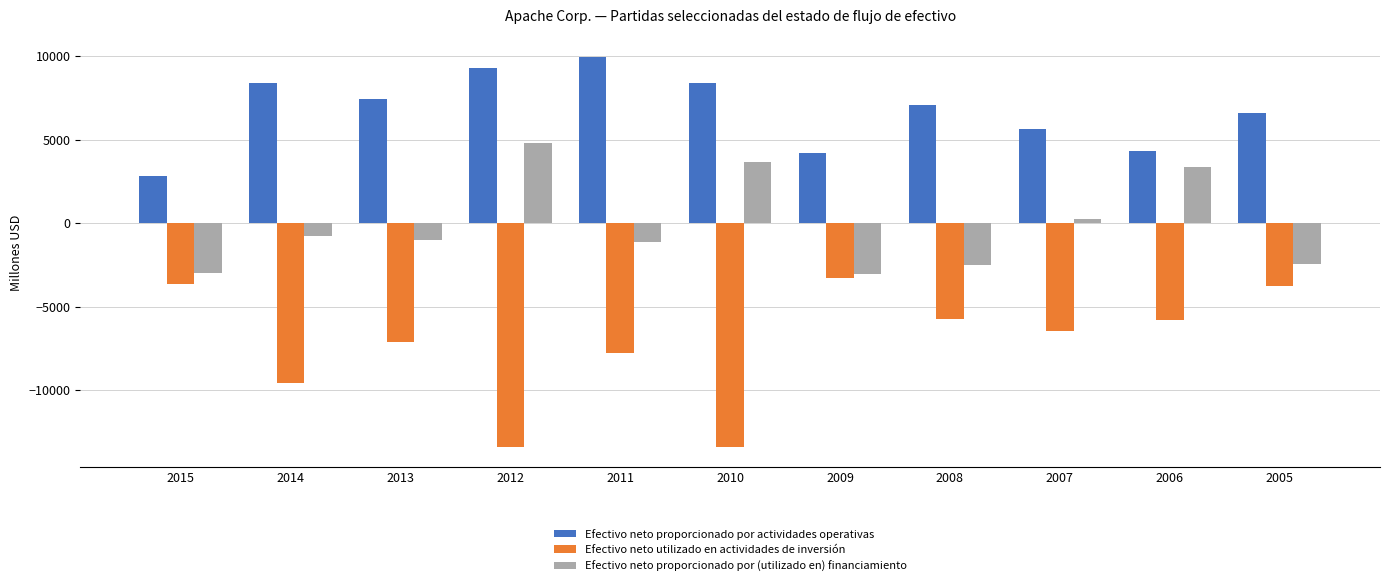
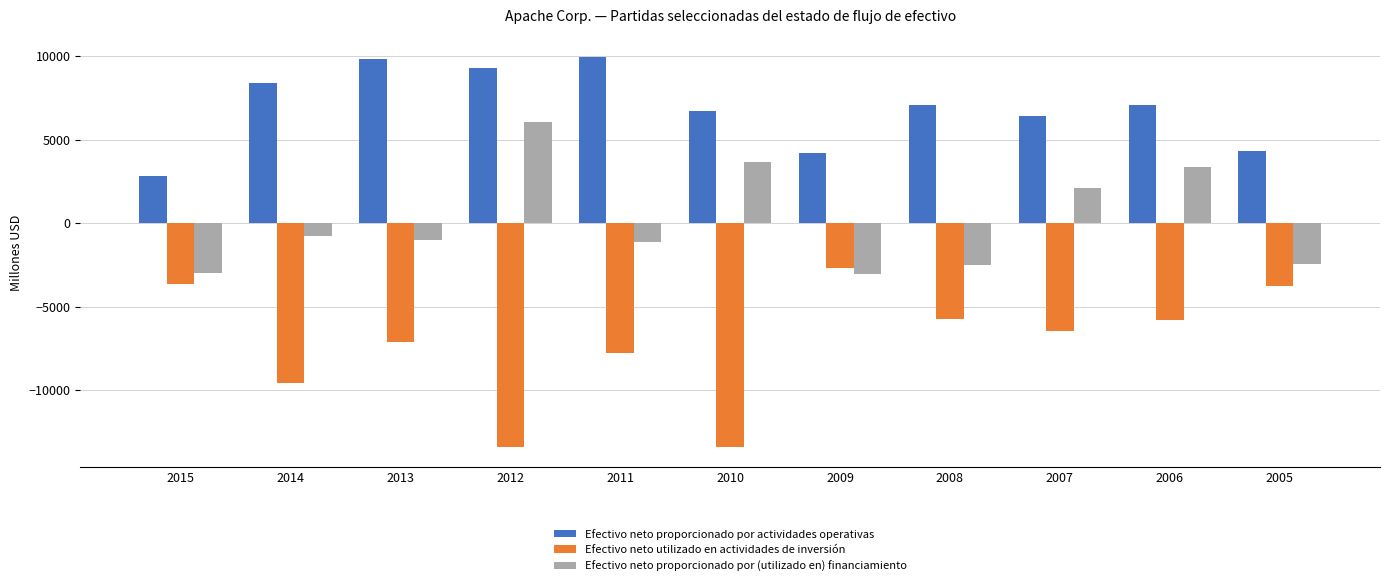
  {
    "Efectivo neto proporcionado por actividades operativas": {
      "2015": 2800,
      "2014": 8400,
-     "2013": 7400,
+     "2013": 9800,
      "2012": 9300,
      "2011": 10000,
-     "2010": 8400,
+     "2010": 6700,
      "2009": 4200,
      "2008": 7100,
-     "2007": 5700,
-     "2006": 4300,
-     "2005": 6600
+     "2007": 6400,
+     "2006": 7100,
+     "2005": 4300
    },
    "Efectivo neto utilizado en actividades de inversión": {
      "2015": -3700,
      "2014": -9600,
      "2013": -7100,
      "2012": -13400,
      "2011": -7800,
      "2010": -13400,
-     "2009": -3200,
+     "2009": -2700,
      "2008": -5700,
      "2007": -6500,
      "2006": -5800,
      "2005": -3700
    },
    "Efectivo neto proporcionado por (utilizado en) financiamiento": {
      "2015": -3000,
      "2014": -800,
      "2013": -1000,
-     "2012": 4800,
+     "2012": 6100,
      "2011": -1100,
      "2010": 3700,
      "2009": -3000,
      "2008": -2500,
-     "2007": 300,
+     "2007": 2100,
      "2006": 3400,
      "2005": -2500
    }
  }
